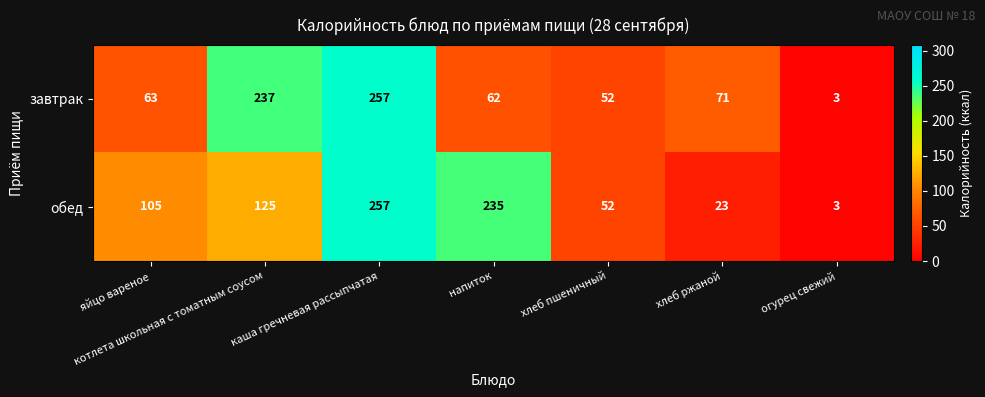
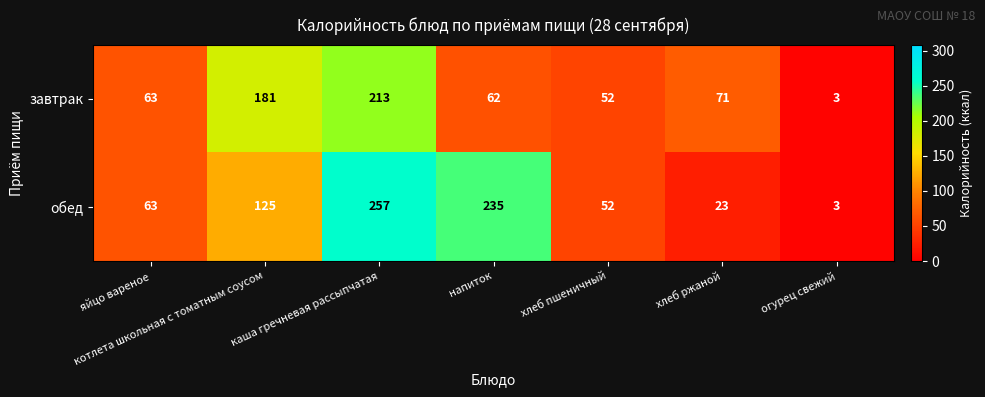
  {
    "завтрак": {
      "яйцо вареное": 63,
-     "котлета школьная с томатным соусом": 237,
-     "каша гречневая рассыпчатая": 257,
+     "котлета школьная с томатным соусом": 181,
+     "каша гречневая рассыпчатая": 213,
      "напиток": 62,
      "хлеб пшеничный": 52,
      "хлеб ржаной": 71,
      "огурец свежий": 3
    },
    "обед": {
-     "яйцо вареное": 105,
+     "яйцо вареное": 63,
      "котлета школьная с томатным соусом": 125,
      "каша гречневая рассыпчатая": 257,
      "напиток": 235,
      "хлеб пшеничный": 52,
      "хлеб ржаной": 23,
      "огурец свежий": 3
    }
  }
